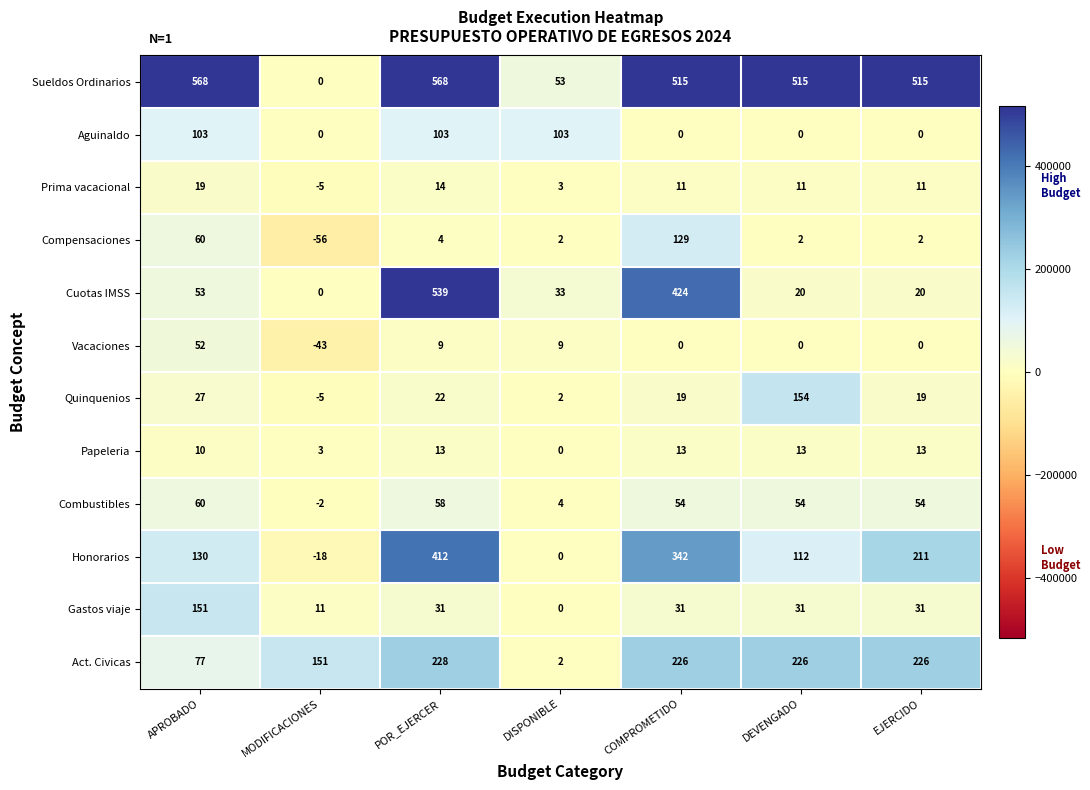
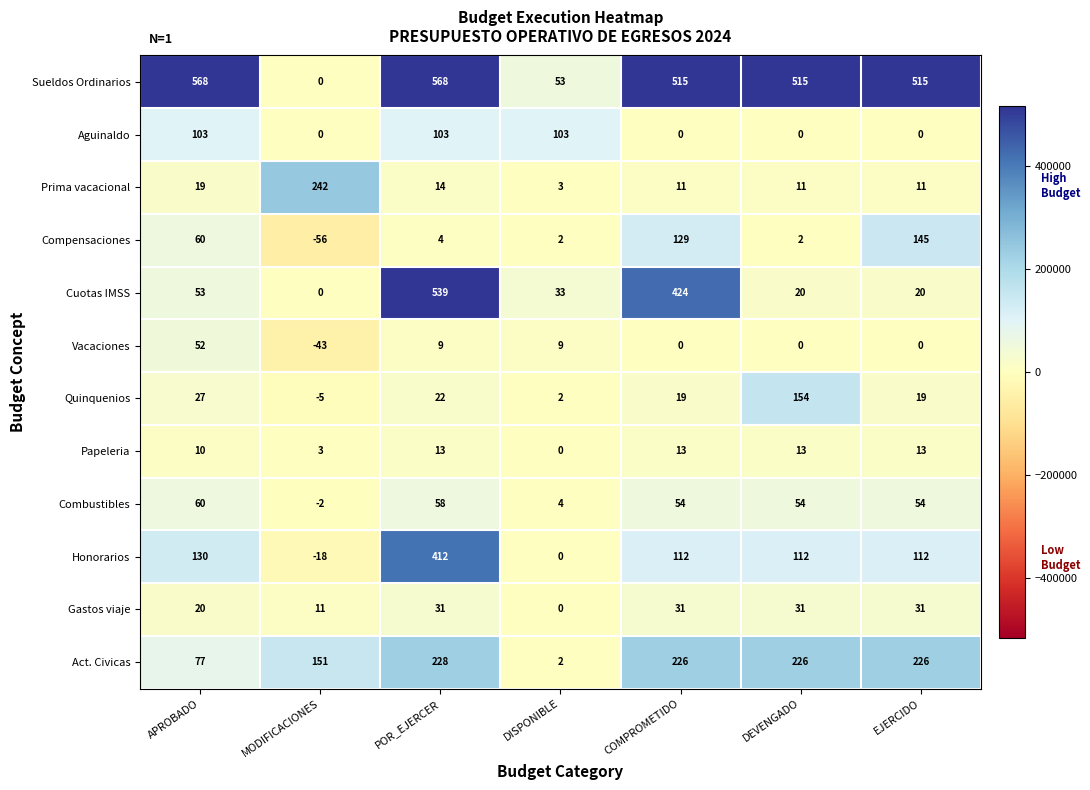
  {
    "Sueldos Ordinarios": {
      "APROBADO": 568,
      "MODIFICACIONES": 0,
      "POR_EJERCER": 568,
      "DISPONIBLE": 53,
      "COMPROMETIDO": 515,
      "DEVENGADO": 515,
      "EJERCIDO": 515
    },
    "Aguinaldo": {
      "APROBADO": 103,
      "MODIFICACIONES": 0,
      "POR_EJERCER": 103,
      "DISPONIBLE": 103,
      "COMPROMETIDO": 0,
      "DEVENGADO": 0,
      "EJERCIDO": 0
    },
    "Prima vacacional": {
      "APROBADO": 19,
-     "MODIFICACIONES": -5,
+     "MODIFICACIONES": 242,
      "POR_EJERCER": 14,
      "DISPONIBLE": 3,
      "COMPROMETIDO": 11,
      "DEVENGADO": 11,
      "EJERCIDO": 11
    },
    "Compensaciones": {
      "APROBADO": 60,
      "MODIFICACIONES": -56,
      "POR_EJERCER": 4,
      "DISPONIBLE": 2,
      "COMPROMETIDO": 129,
      "DEVENGADO": 2,
-     "EJERCIDO": 2
+     "EJERCIDO": 145
    },
    "Cuotas IMSS": {
      "APROBADO": 53,
      "MODIFICACIONES": 0,
      "POR_EJERCER": 539,
      "DISPONIBLE": 33,
      "COMPROMETIDO": 424,
      "DEVENGADO": 20,
      "EJERCIDO": 20
    },
    "Vacaciones": {
      "APROBADO": 52,
      "MODIFICACIONES": -43,
      "POR_EJERCER": 9,
      "DISPONIBLE": 9,
      "COMPROMETIDO": 0,
      "DEVENGADO": 0,
      "EJERCIDO": 0
    },
    "Quinquenios": {
      "APROBADO": 27,
      "MODIFICACIONES": -5,
      "POR_EJERCER": 22,
      "DISPONIBLE": 2,
      "COMPROMETIDO": 19,
      "DEVENGADO": 154,
      "EJERCIDO": 19
    },
    "Papeleria": {
      "APROBADO": 10,
      "MODIFICACIONES": 3,
      "POR_EJERCER": 13,
      "DISPONIBLE": 0,
      "COMPROMETIDO": 13,
      "DEVENGADO": 13,
      "EJERCIDO": 13
    },
    "Combustibles": {
      "APROBADO": 60,
      "MODIFICACIONES": -2,
      "POR_EJERCER": 58,
      "DISPONIBLE": 4,
      "COMPROMETIDO": 54,
      "DEVENGADO": 54,
      "EJERCIDO": 54
    },
    "Honorarios": {
      "APROBADO": 130,
      "MODIFICACIONES": -18,
      "POR_EJERCER": 412,
      "DISPONIBLE": 0,
-     "COMPROMETIDO": 342,
+     "COMPROMETIDO": 112,
      "DEVENGADO": 112,
-     "EJERCIDO": 211
+     "EJERCIDO": 112
    },
    "Gastos viaje": {
-     "APROBADO": 151,
+     "APROBADO": 20,
      "MODIFICACIONES": 11,
      "POR_EJERCER": 31,
      "DISPONIBLE": 0,
      "COMPROMETIDO": 31,
      "DEVENGADO": 31,
      "EJERCIDO": 31
    },
    "Act. Civicas": {
      "APROBADO": 77,
      "MODIFICACIONES": 151,
      "POR_EJERCER": 228,
      "DISPONIBLE": 2,
      "COMPROMETIDO": 226,
      "DEVENGADO": 226,
      "EJERCIDO": 226
    }
  }
